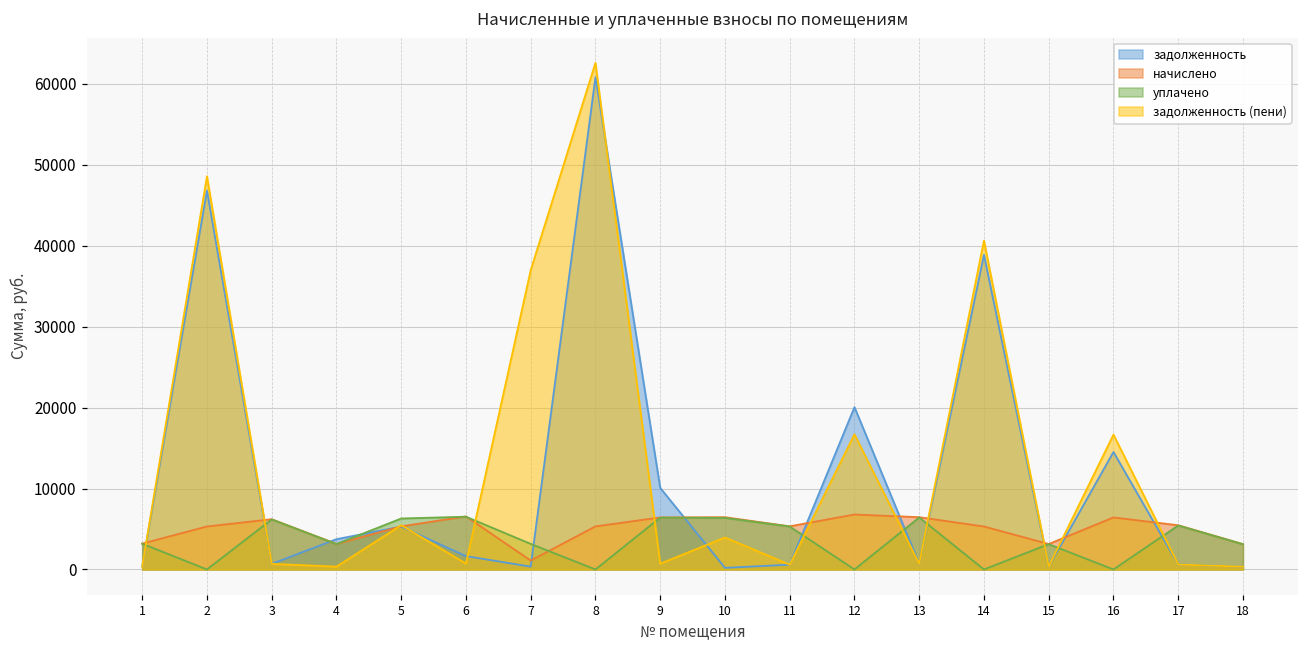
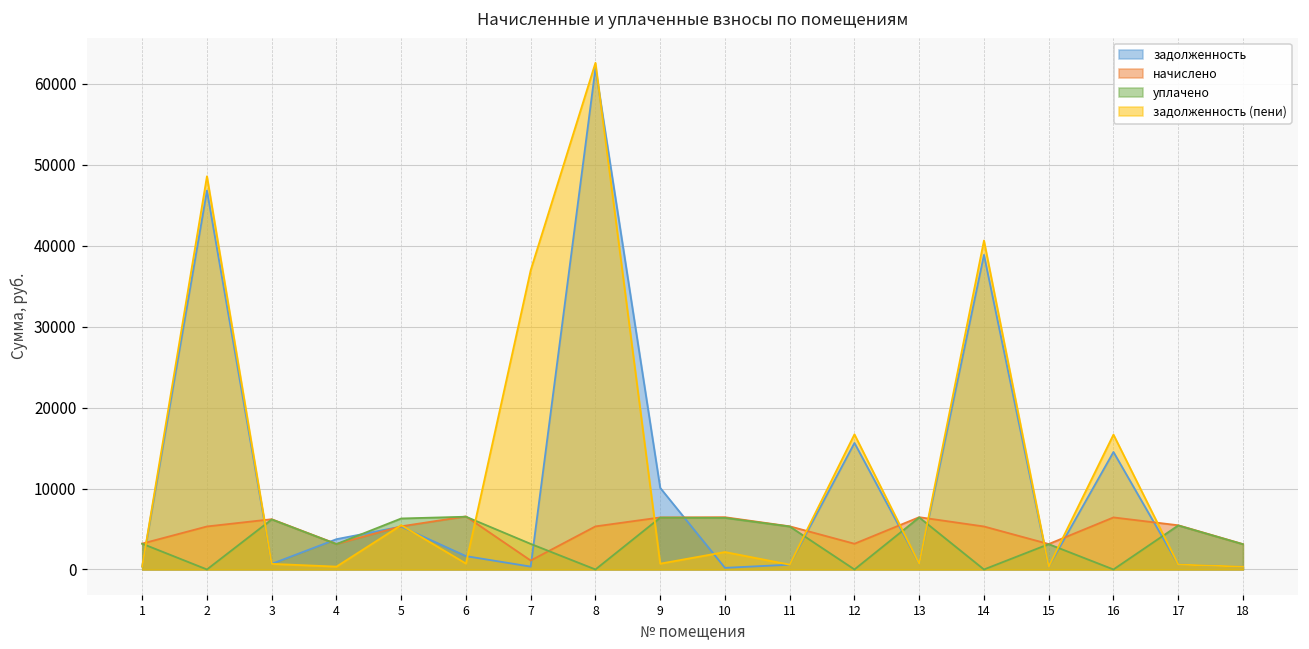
  {
    "задолженность": {
      "2": 47000,
      "4": 4000,
      "6": 2000,
      "7": 0,
-     "8": 61000,
+     "8": 62000,
      "9": 10000,
      "10": 0,
-     "12": 20000,
+     "12": 16000,
      "14": 39000,
      "16": 15000
    },
    "начислено": {
      "2": 5000,
      "7": 1000,
      "8": 5000,
-     "12": 7000,
+     "12": 3000,
      "14": 5000,
      "16": 6000
    },
    "уплачено": {
      "2": 0,
      "5": 6000,
      "7": 3000,
      "8": 0,
      "12": 0,
      "14": 0,
      "16": 0
    },
    "задолженность (пени)": {
      "2": 49000,
      "4": 0,
      "6": 1000,
      "7": 37000,
      "8": 63000,
      "9": 1000,
-     "10": 4000,
+     "10": 2000,
      "12": 17000,
      "14": 41000,
      "16": 17000
    }
  }
